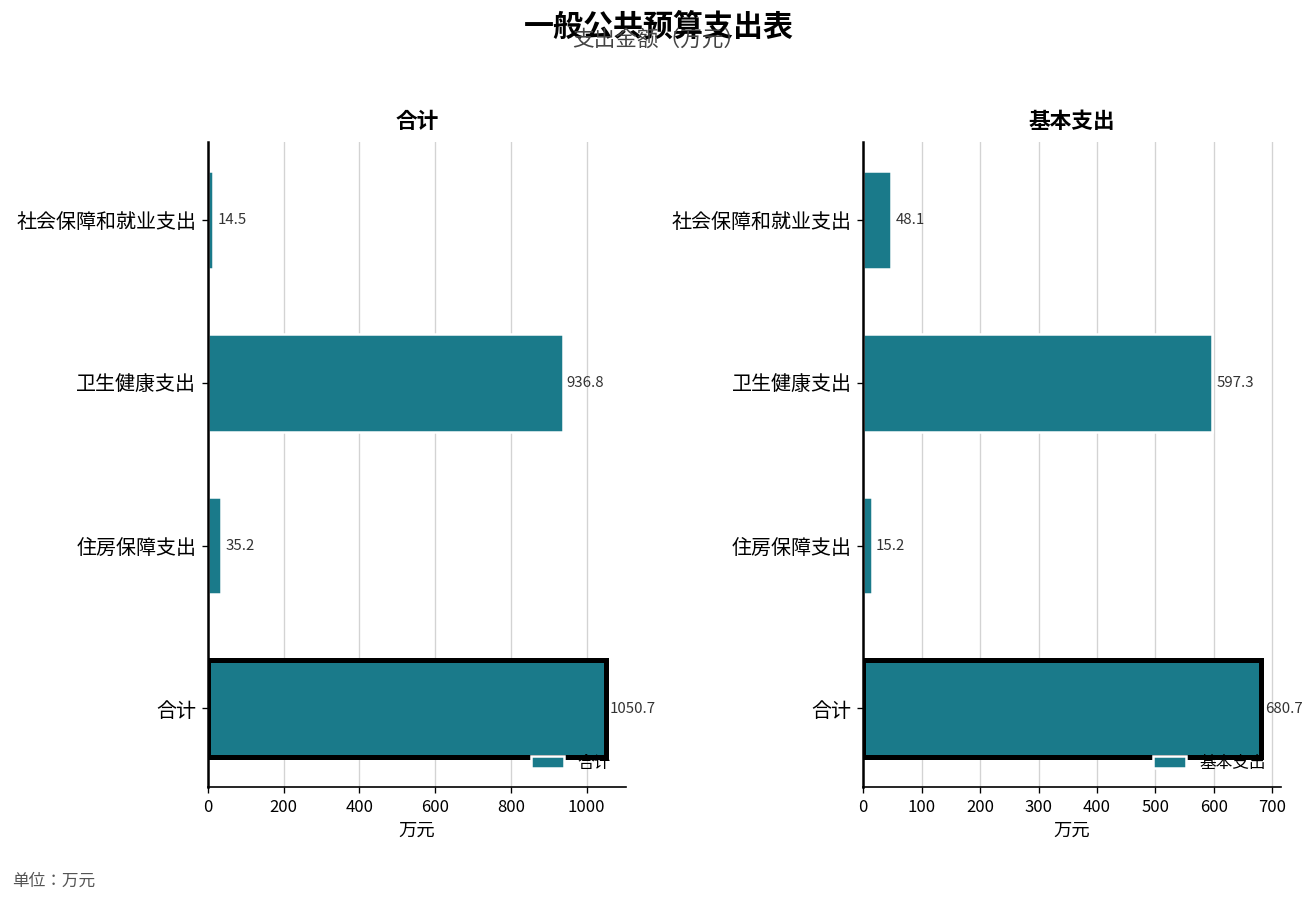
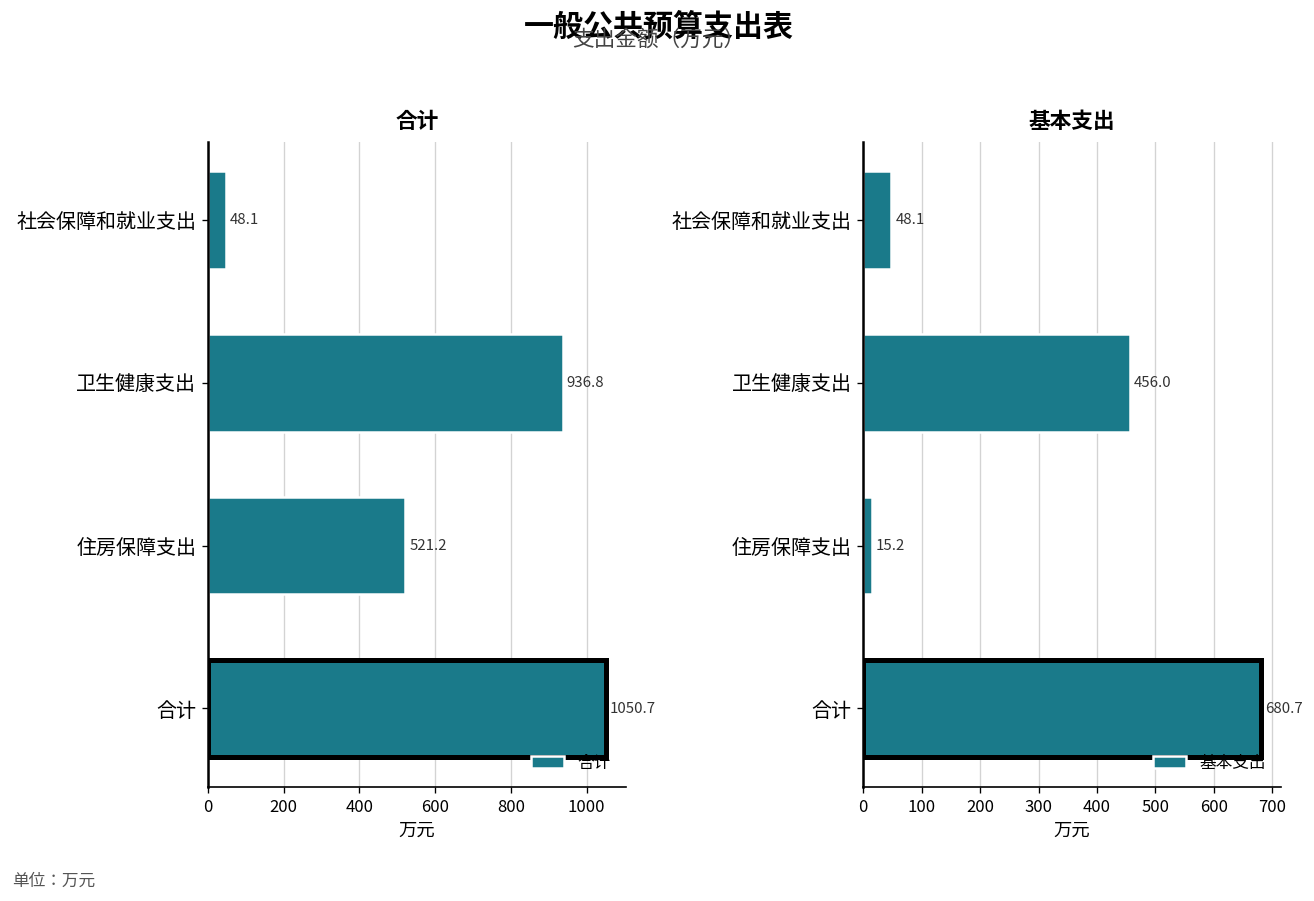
  {
    "合计": {
-     "社会保障和就业支出": 14.5,
+     "社会保障和就业支出": 48.1,
      "卫生健康支出": 936.8,
-     "住房保障支出": 35.2,
+     "住房保障支出": 521.2,
      "合计": 1050.7
    },
    "基本支出": {
      "社会保障和就业支出": 48.1,
-     "卫生健康支出": 597.3,
+     "卫生健康支出": 456.0,
      "住房保障支出": 15.2,
      "合计": 680.7
    }
  }
